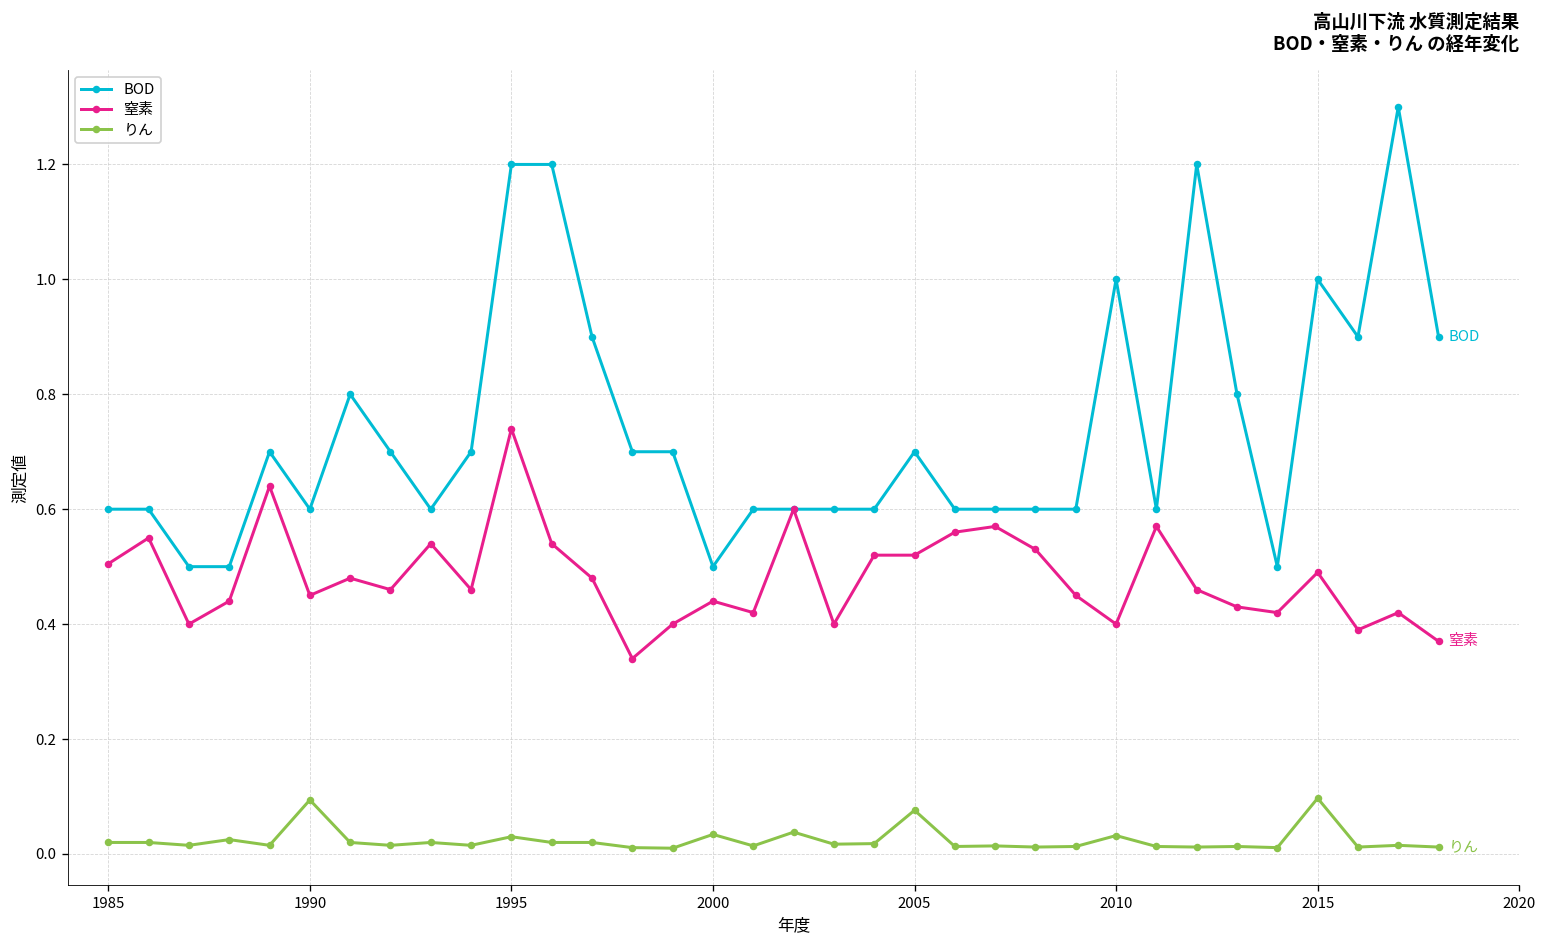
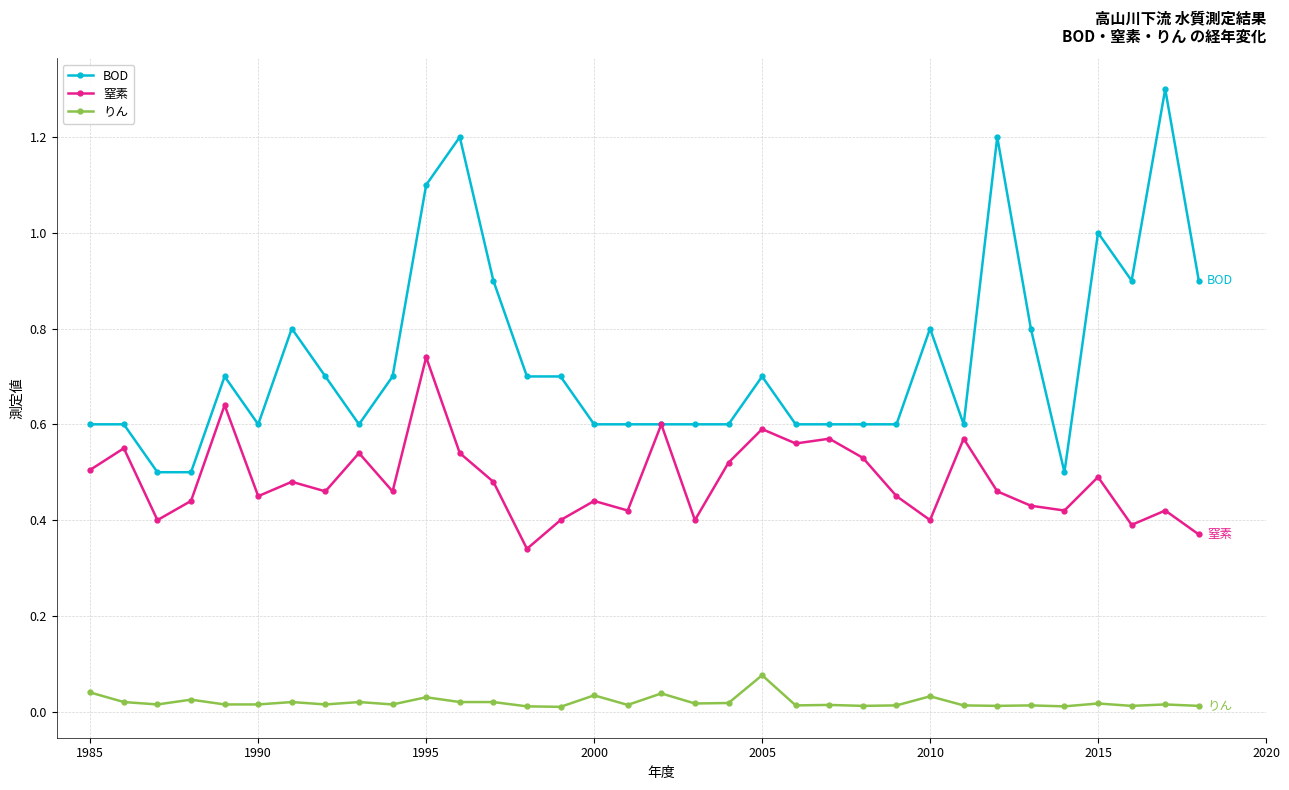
  {
    "BOD": {
      "1985": 0.6,
      "1990": 0.6,
-     "1995": 1.2,
-     "2000": 0.5,
+     "1995": 1.1,
+     "2000": 0.6,
      "2005": 0.7,
-     "2010": 1.0,
+     "2010": 0.8,
      "2015": 1.0
    },
    "窒素": {
      "1985": 0.51,
      "1990": 0.45,
      "1995": 0.74,
      "2000": 0.44,
-     "2005": 0.52,
+     "2005": 0.59,
      "2010": 0.40,
      "2015": 0.49
    },
    "りん": {
-     "1985": 0.02,
-     "1990": 0.09,
+     "1985": 0.04,
+     "1990": 0.02,
      "1995": 0.03,
      "2000": 0.03,
      "2005": 0.08,
      "2010": 0.03,
-     "2015": 0.10
+     "2015": 0.02
    }
  }
